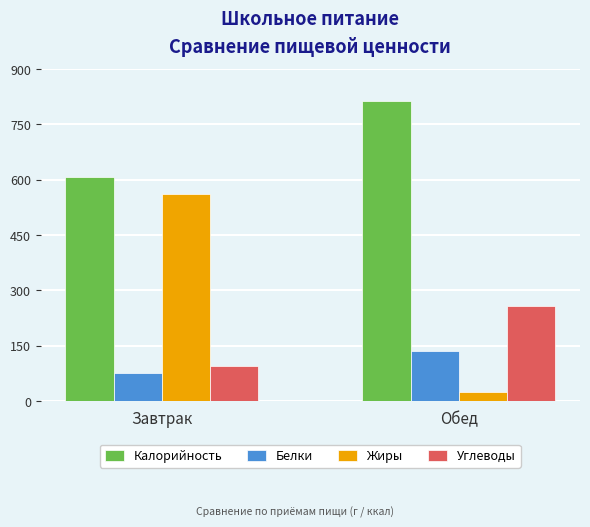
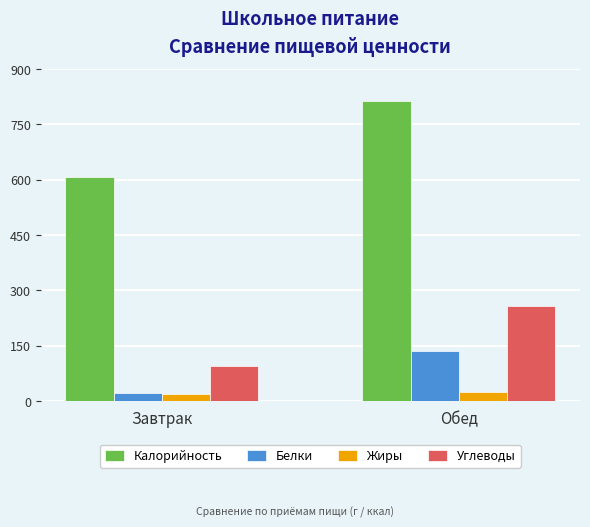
  {
    "Калорийность": {
      "Завтрак": 610,
      "Обед": 810
    },
    "Белки": {
-     "Завтрак": 80,
+     "Завтрак": 20,
      "Обед": 140
    },
    "Жиры": {
-     "Завтрак": 560,
+     "Завтрак": 20,
      "Обед": 30
    },
    "Углеводы": {
      "Завтрак": 90,
      "Обед": 260
    }
  }
